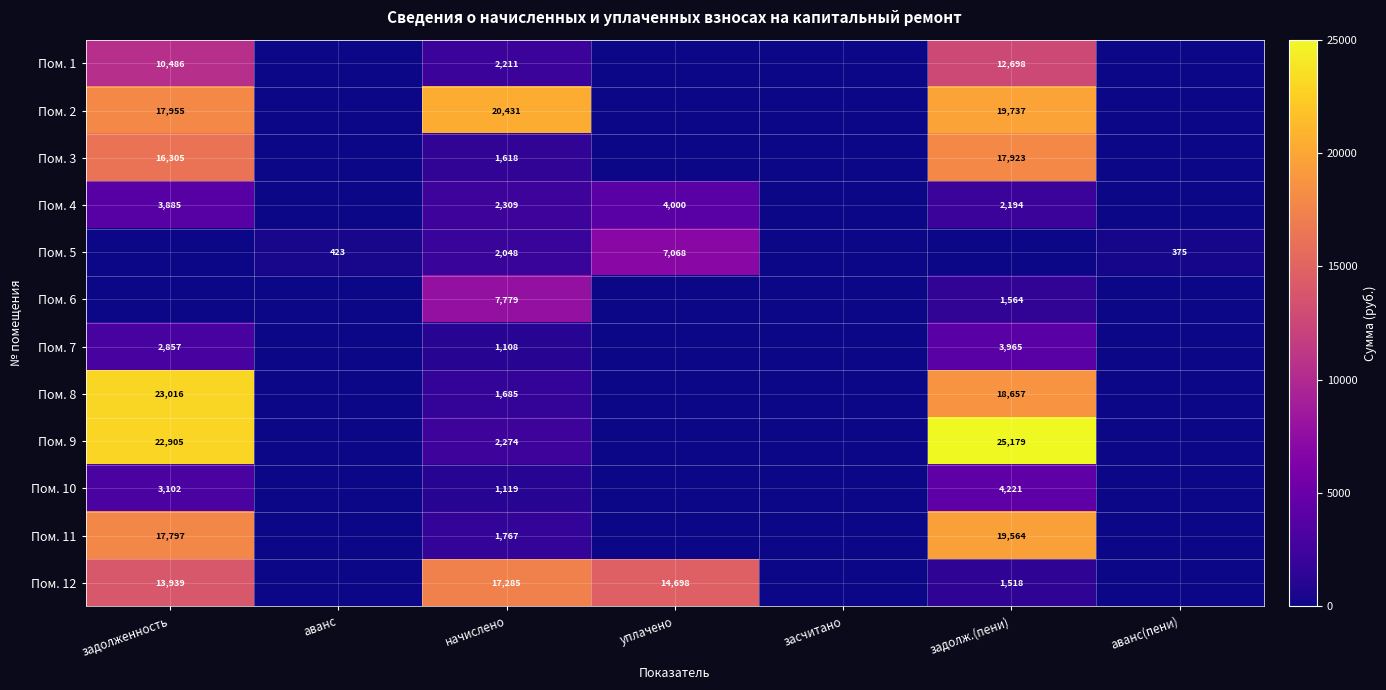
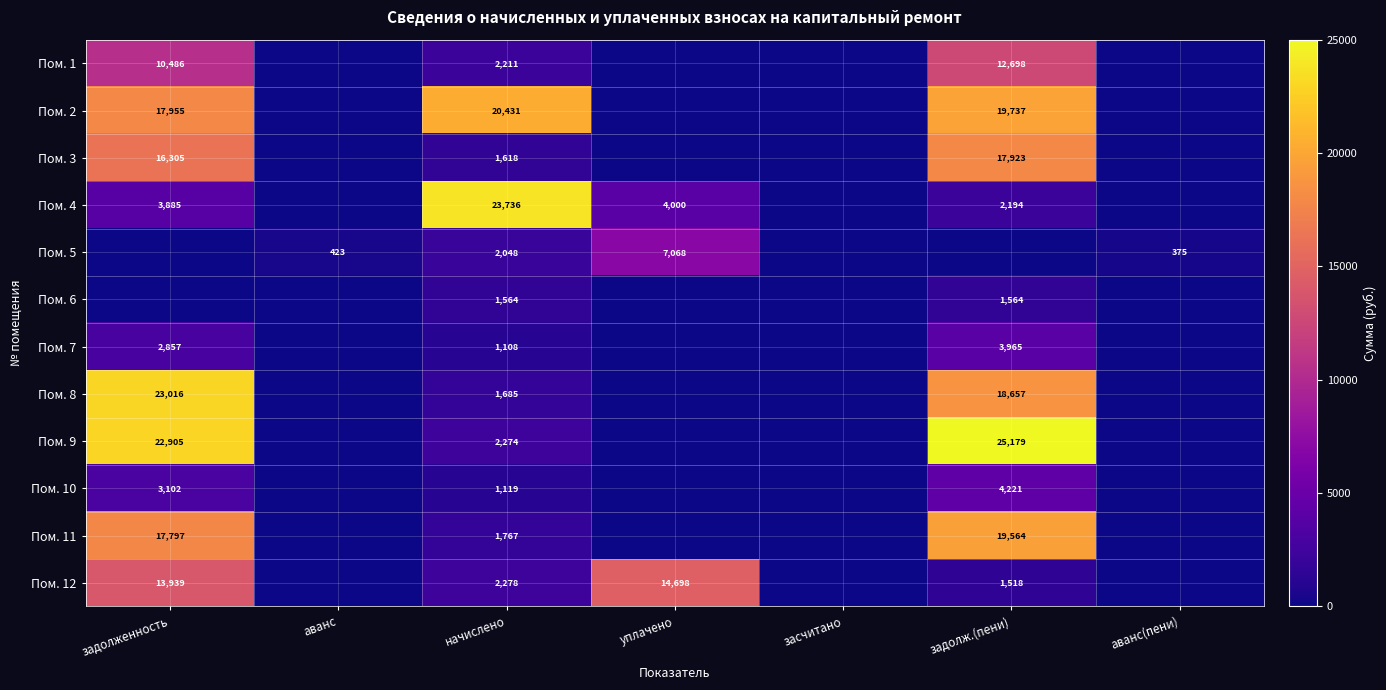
  {
    "Пом. 1": {
      "задолженность": "10,486",
      "начислено": "2,211",
      "задолж.(пени)": "12,698"
    },
    "Пом. 2": {
      "задолженность": "17,955",
      "начислено": "20,431",
      "задолж.(пени)": "19,737"
    },
    "Пом. 3": {
      "задолженность": "16,305",
      "начислено": "1,618",
      "задолж.(пени)": "17,923"
    },
    "Пом. 4": {
      "задолженность": "3,885",
-     "начислено": "2,309",
+     "начислено": "23,736",
      "уплачено": "4,000",
      "задолж.(пени)": "2,194"
    },
    "Пом. 5": {
      "аванс": "423",
      "начислено": "2,048",
      "уплачено": "7,068",
      "аванс(пени)": "375"
    },
    "Пом. 6": {
-     "начислено": "7,779",
+     "начислено": "1,564",
      "задолж.(пени)": "1,564"
    },
    "Пом. 7": {
      "задолженность": "2,857",
      "начислено": "1,108",
      "задолж.(пени)": "3,965"
    },
    "Пом. 8": {
      "задолженность": "23,016",
      "начислено": "1,685",
      "задолж.(пени)": "18,657"
    },
    "Пом. 9": {
      "задолженность": "22,905",
      "начислено": "2,274",
      "задолж.(пени)": "25,179"
    },
    "Пом. 10": {
      "задолженность": "3,102",
      "начислено": "1,119",
      "задолж.(пени)": "4,221"
    },
    "Пом. 11": {
      "задолженность": "17,797",
      "начислено": "1,767",
      "задолж.(пени)": "19,564"
    },
    "Пом. 12": {
      "задолженность": "13,939",
-     "начислено": "17,285",
+     "начислено": "2,278",
      "уплачено": "14,698",
      "задолж.(пени)": "1,518"
    }
  }
